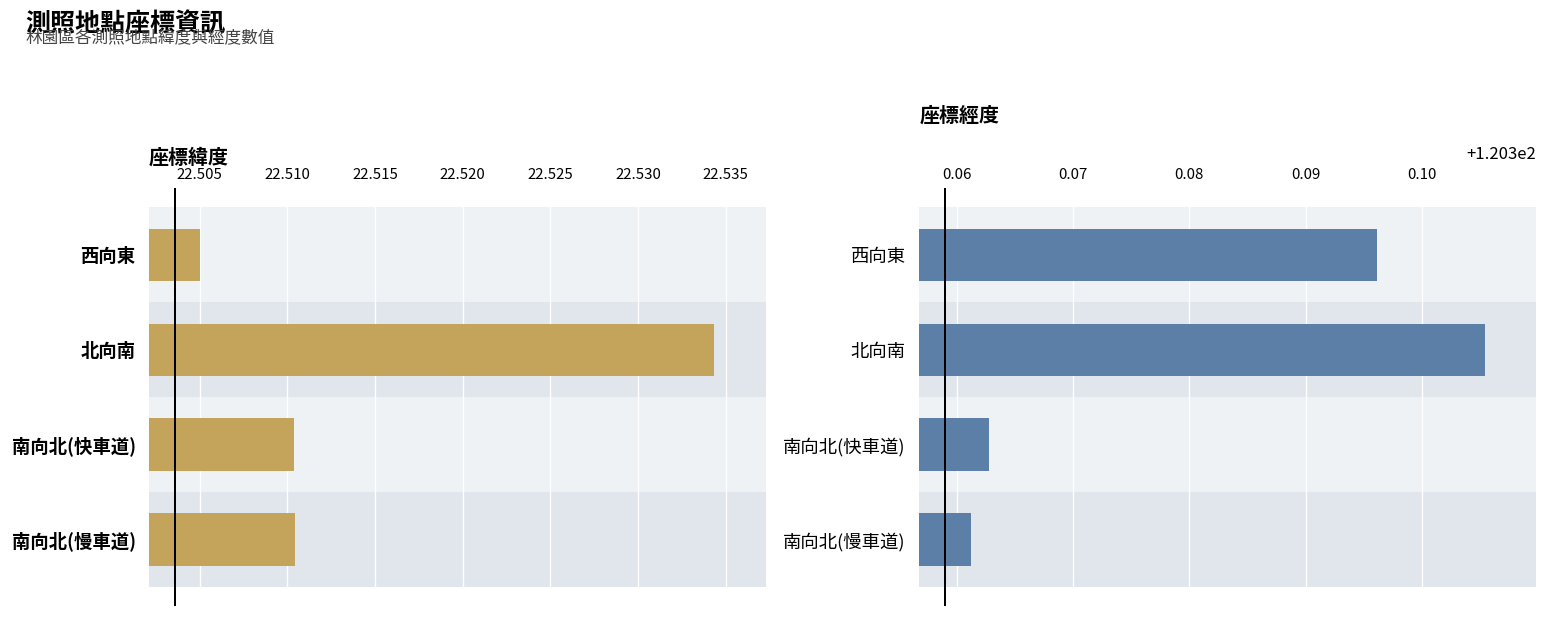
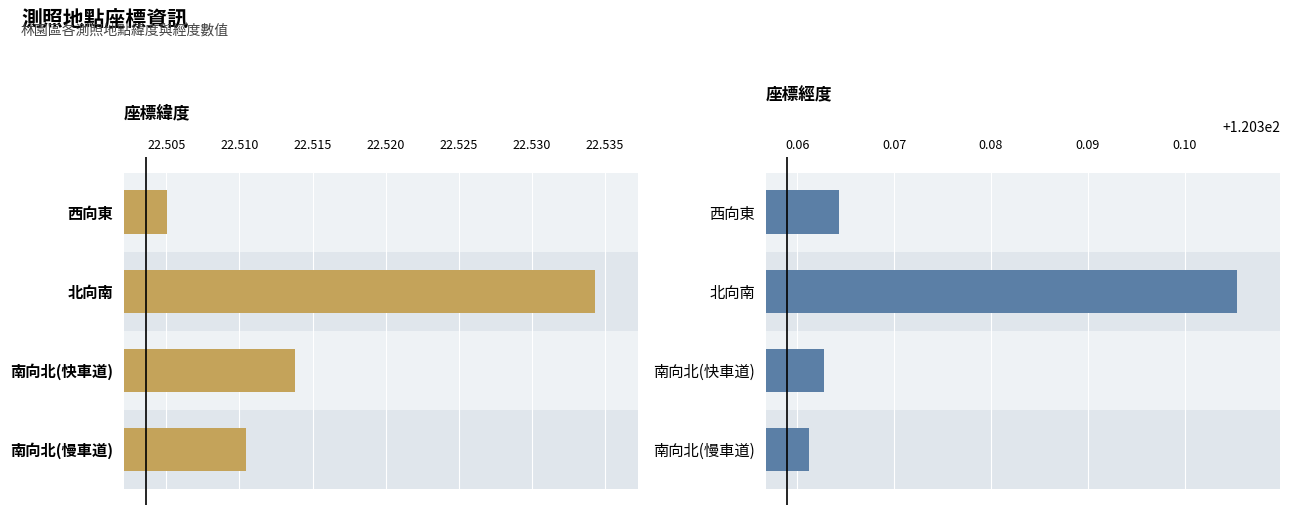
  {
    "座標緯度": {
      "西向東": 22.5050,
      "北向南": 22.5343,
-     "南向北(快車道)": 22.5104,
+     "南向北(快車道)": 22.5138,
      "南向北(慢車道)": 22.5104
    },
    "座標經度": {
-     "西向東": 120.396,
+     "西向東": 120.364,
      "北向南": 120.405,
      "南向北(快車道)": 120.363,
      "南向北(慢車道)": 120.361
    }
  }
